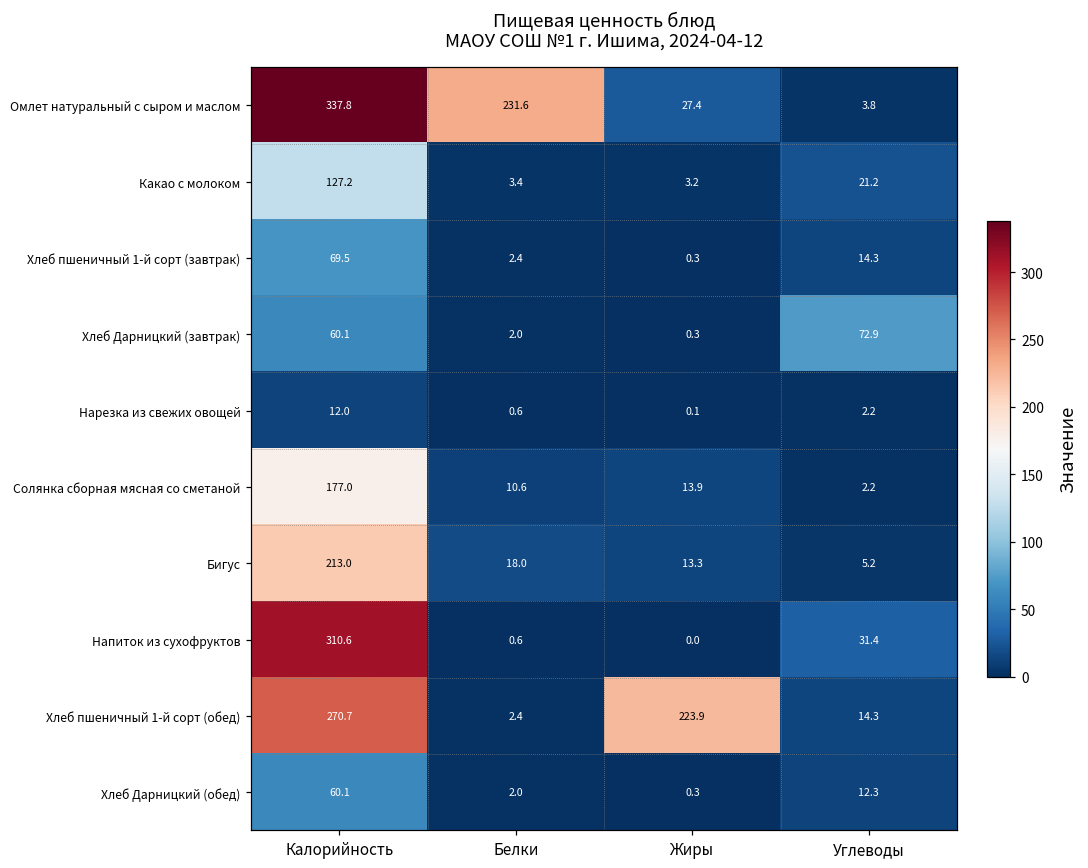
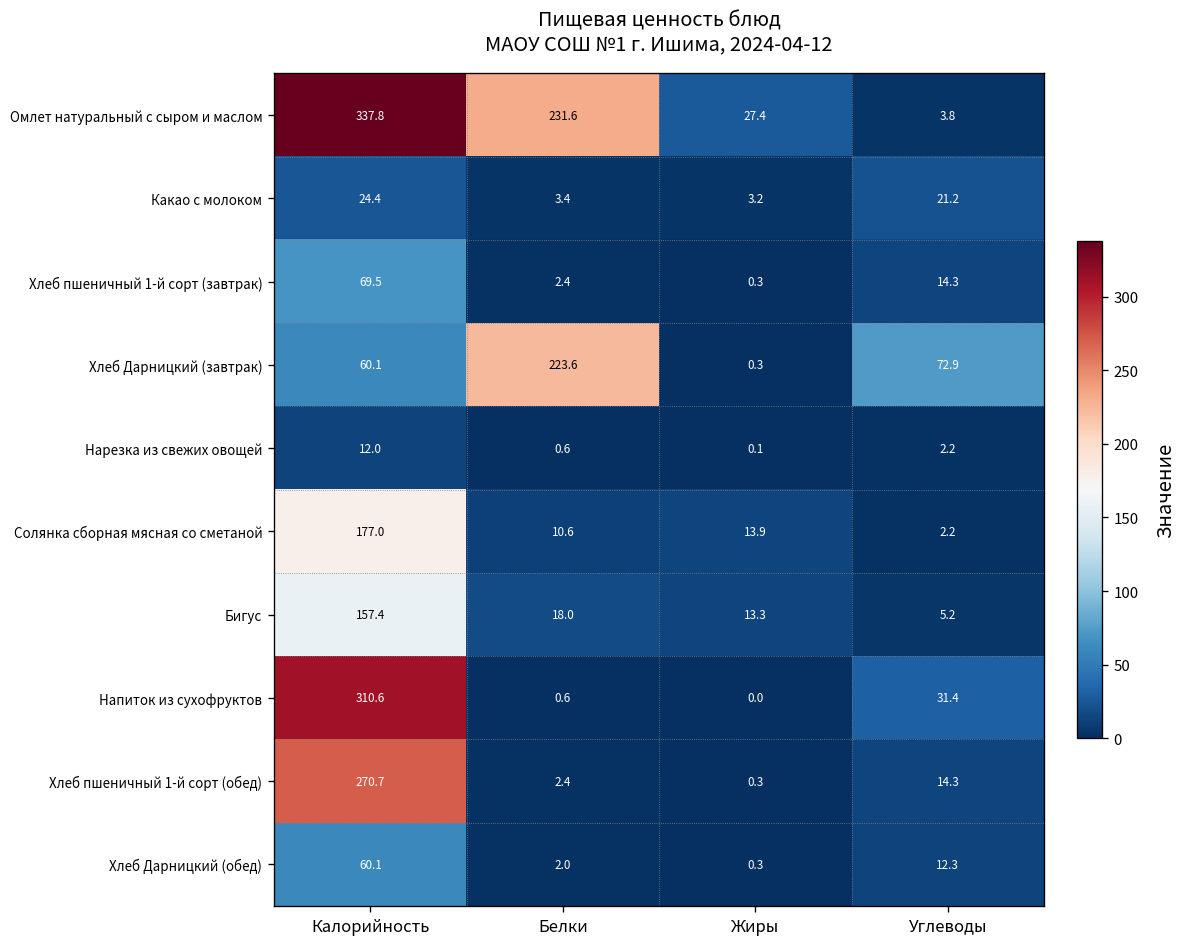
  {
    "Омлет натуральный с сыром и маслом": {
      "Калорийность": 337.8,
      "Белки": 231.6,
      "Жиры": 27.4,
      "Углеводы": 3.8
    },
    "Какао с молоком": {
-     "Калорийность": 127.2,
+     "Калорийность": 24.4,
      "Белки": 3.4,
      "Жиры": 3.2,
      "Углеводы": 21.2
    },
    "Хлеб пшеничный 1-й сорт (завтрак)": {
      "Калорийность": 69.5,
      "Белки": 2.4,
      "Жиры": 0.3,
      "Углеводы": 14.3
    },
    "Хлеб Дарницкий (завтрак)": {
      "Калорийность": 60.1,
-     "Белки": 2.0,
+     "Белки": 223.6,
      "Жиры": 0.3,
      "Углеводы": 72.9
    },
    "Нарезка из свежих овощей": {
      "Калорийность": 12.0,
      "Белки": 0.6,
      "Жиры": 0.1,
      "Углеводы": 2.2
    },
    "Солянка сборная мясная со сметаной": {
      "Калорийность": 177.0,
      "Белки": 10.6,
      "Жиры": 13.9,
      "Углеводы": 2.2
    },
    "Бигус": {
-     "Калорийность": 213.0,
+     "Калорийность": 157.4,
      "Белки": 18.0,
      "Жиры": 13.3,
      "Углеводы": 5.2
    },
    "Напиток из сухофруктов": {
      "Калорийность": 310.6,
      "Белки": 0.6,
      "Жиры": 0.0,
      "Углеводы": 31.4
    },
    "Хлеб пшеничный 1-й сорт (обед)": {
      "Калорийность": 270.7,
      "Белки": 2.4,
-     "Жиры": 223.9,
+     "Жиры": 0.3,
      "Углеводы": 14.3
    },
    "Хлеб Дарницкий (обед)": {
      "Калорийность": 60.1,
      "Белки": 2.0,
      "Жиры": 0.3,
      "Углеводы": 12.3
    }
  }
